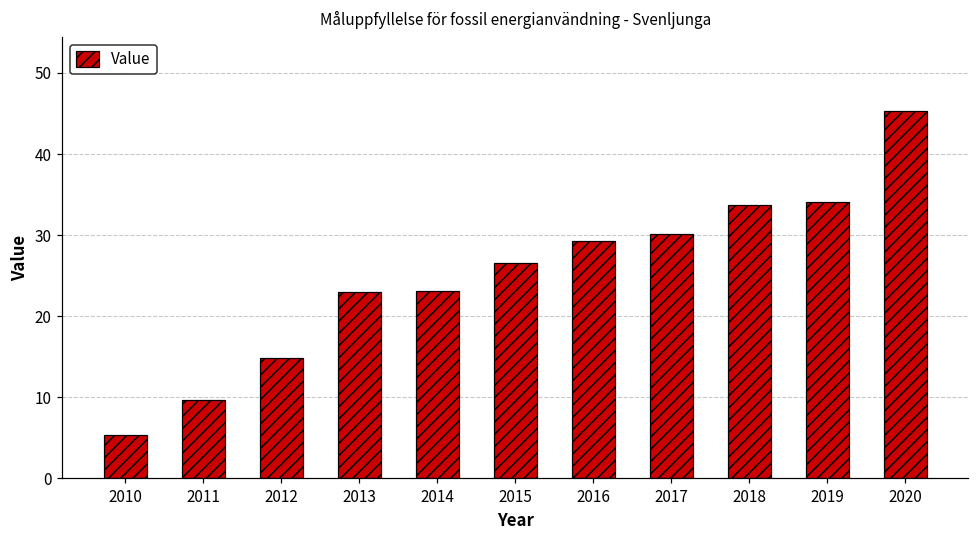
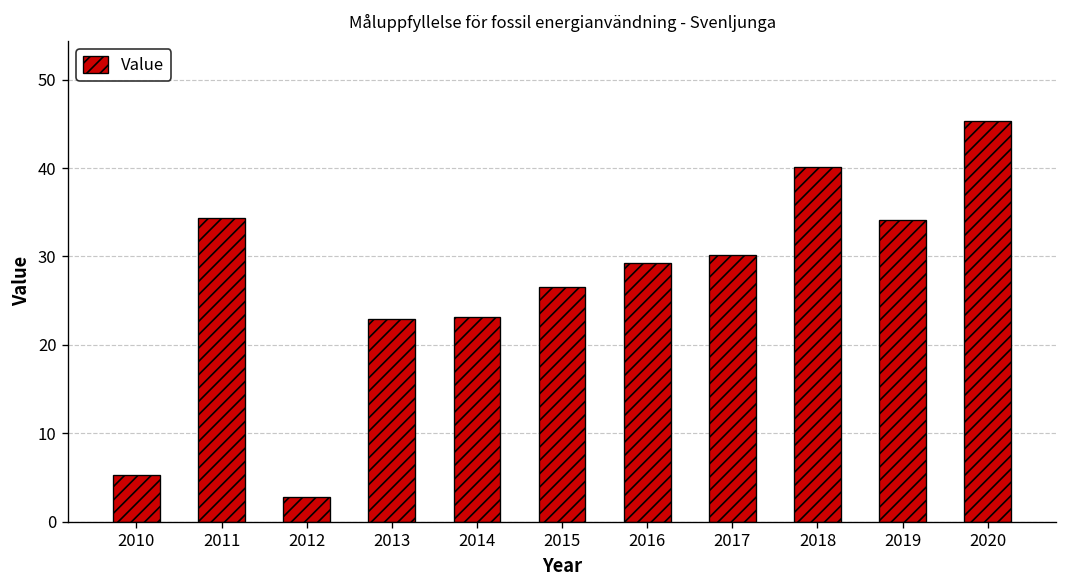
  {
    "2010": 5,
-   "2011": 10,
-   "2012": 15,
+   "2011": 34,
+   "2012": 3,
    "2013": 23,
    "2014": 23,
    "2015": 27,
    "2016": 29,
    "2017": 30,
-   "2018": 34,
+   "2018": 40,
    "2019": 34,
    "2020": 45
  }
